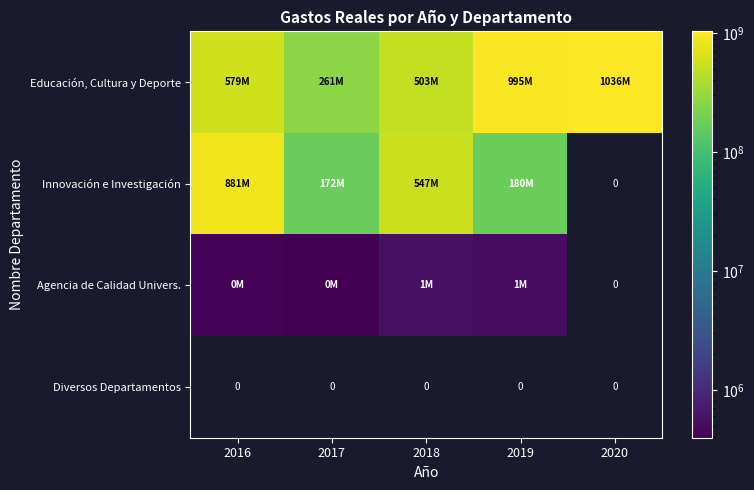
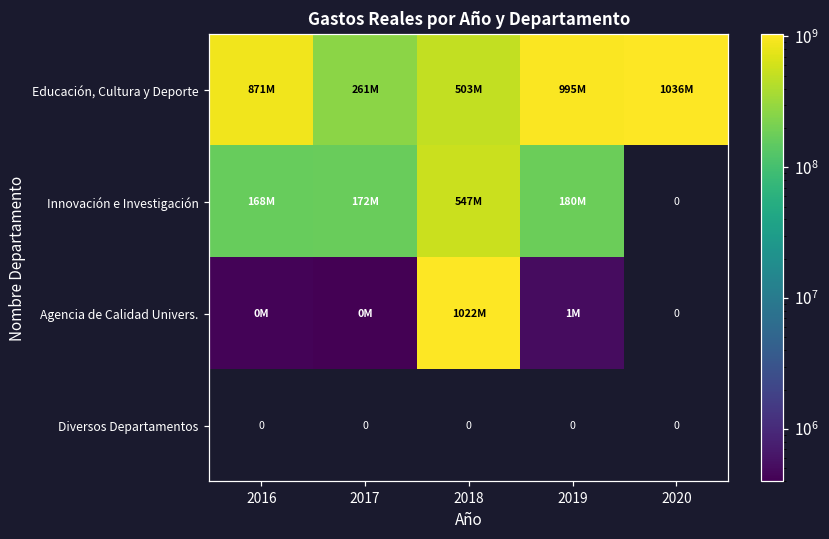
  {
    "Educación, Cultura y Deporte": {
-     "2016": "579M",
+     "2016": "871M",
      "2017": "261M",
      "2018": "503M",
      "2019": "995M",
      "2020": "1036M"
    },
    "Innovación e Investigación": {
-     "2016": "881M",
+     "2016": "168M",
      "2017": "172M",
      "2018": "547M",
      "2019": "180M"
    },
    "Agencia de Calidad Univers.": {
      "2016": "0M",
      "2017": "0M",
-     "2018": "1M",
+     "2018": "1022M",
      "2019": "1M"
    }
  }
